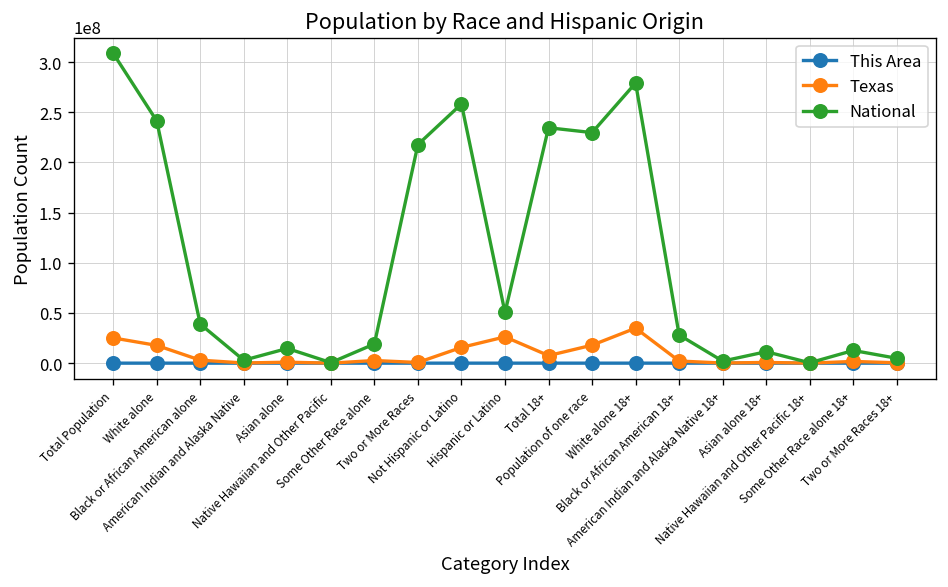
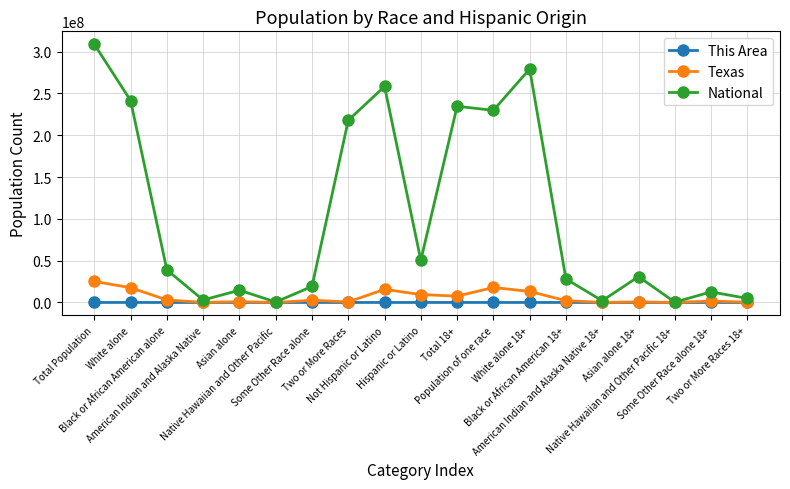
  {
    "This Area": {
      "Total Population": 0,
      "White alone": 0,
      "Not Hispanic or Latino": 0,
      "Hispanic or Latino": 0,
      "Total 18+": 0,
      "Population of one race": 0,
      "White alone 18+": 0
    },
    "Texas": {
      "Total Population": 30000000,
      "White alone": 20000000,
      "Not Hispanic or Latino": 20000000,
-     "Hispanic or Latino": 30000000,
+     "Hispanic or Latino": 10000000,
      "Total 18+": 10000000,
      "Population of one race": 20000000,
-     "White alone 18+": 30000000
+     "White alone 18+": 10000000
    },
    "National": {
      "Total Population": 310000000,
      "White alone": 240000000,
      "Black or African American alone": 40000000,
      "Asian alone": 10000000,
      "Some Other Race alone": 20000000,
      "Two or More Races": 220000000,
      "Not Hispanic or Latino": 260000000,
      "Hispanic or Latino": 50000000,
      "Total 18+": 230000000,
      "Population of one race": 230000000,
      "White alone 18+": 280000000,
      "Black or African American 18+": 30000000,
-     "Asian alone 18+": 10000000,
+     "Asian alone 18+": 30000000,
      "Some Other Race alone 18+": 10000000,
      "Two or More Races 18+": 0
    }
  }
